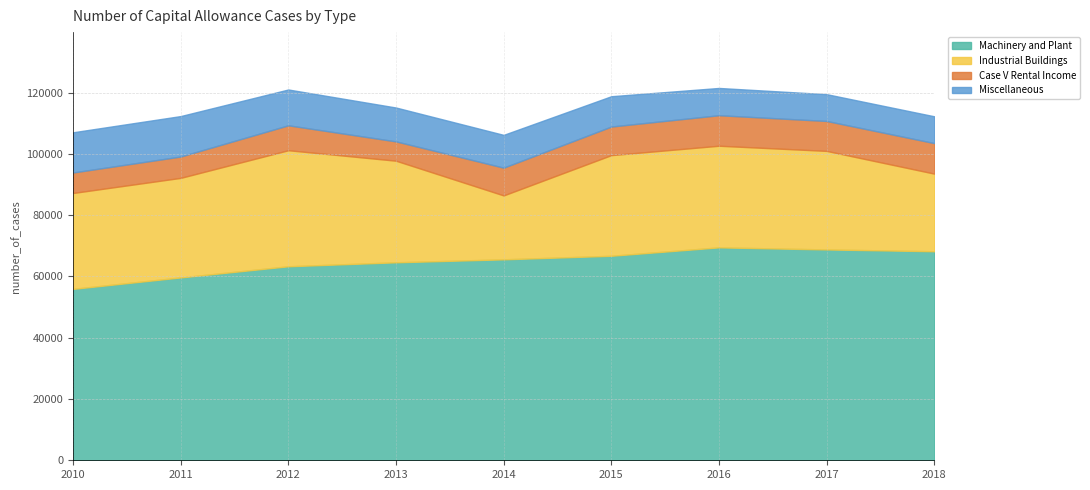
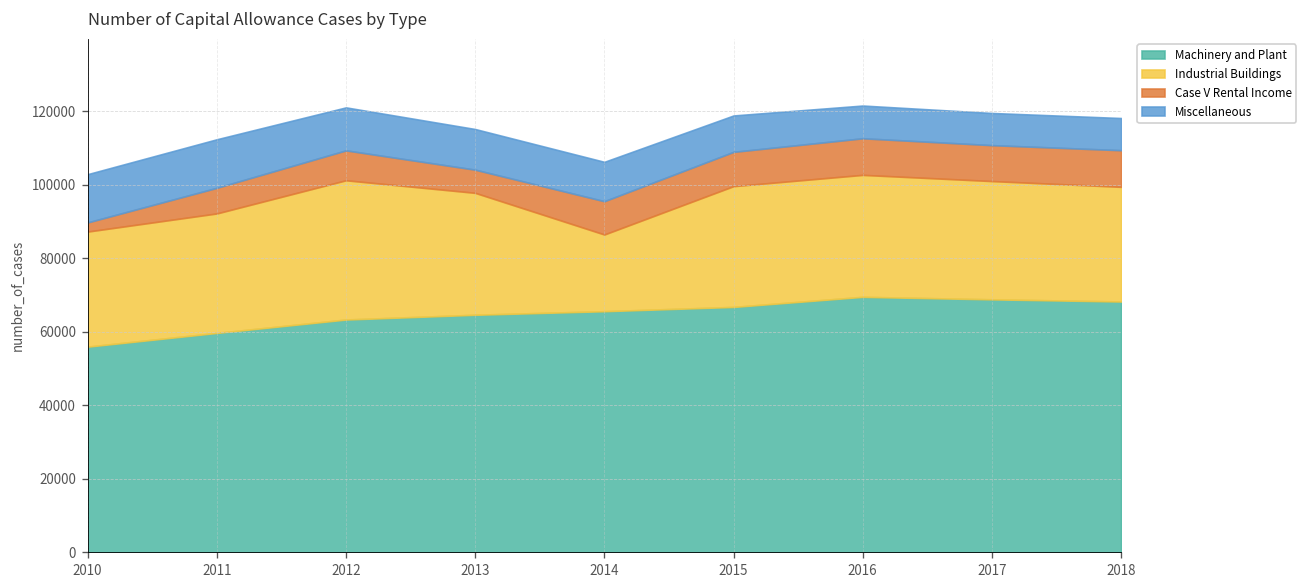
  {
    "Industrial Buildings": {
      "2010": 31000,
      "2011": 32000,
      "2012": 38000,
      "2013": 33000,
      "2014": 21000,
      "2015": 33000,
      "2016": 33000,
      "2017": 32000,
-     "2018": 25000
+     "2018": 31000
    },
    "Case V Rental Income": {
-     "2010": 7000,
+     "2010": 2000,
      "2011": 7000,
      "2012": 8000,
      "2013": 6000,
      "2014": 9000,
      "2015": 9000,
      "2016": 10000,
      "2017": 10000,
      "2018": 10000
    }
  }
